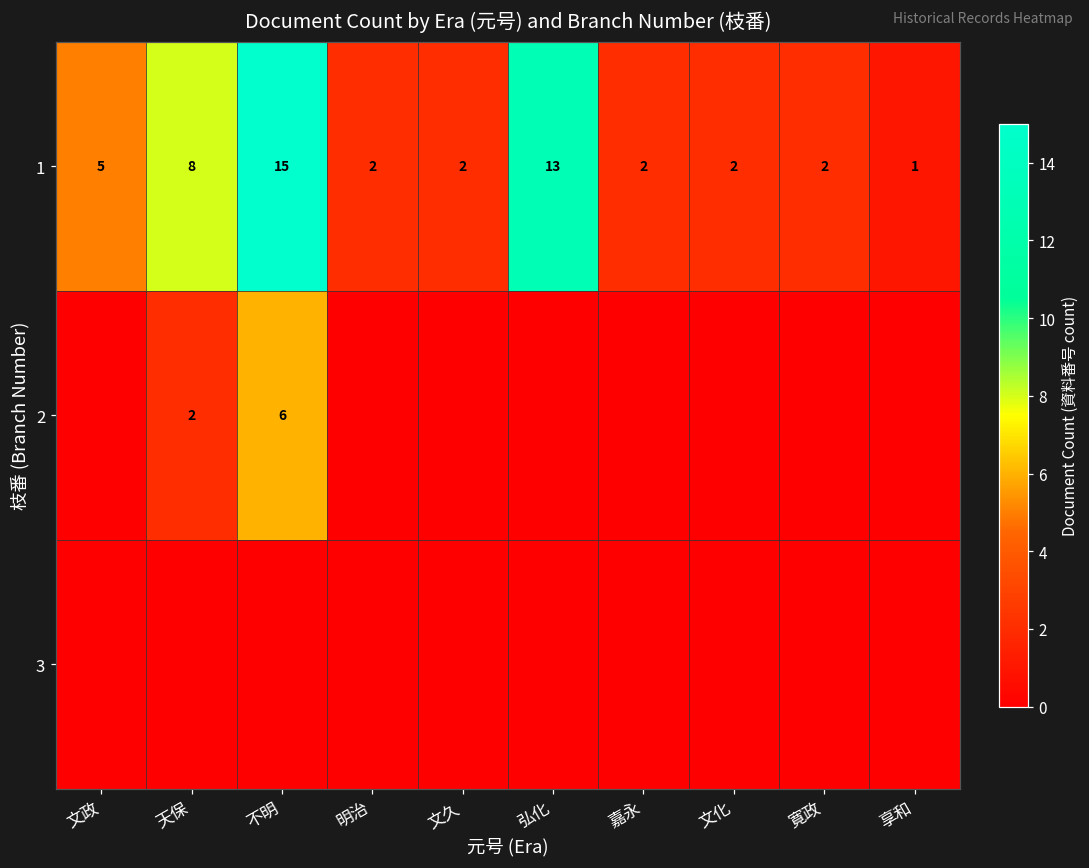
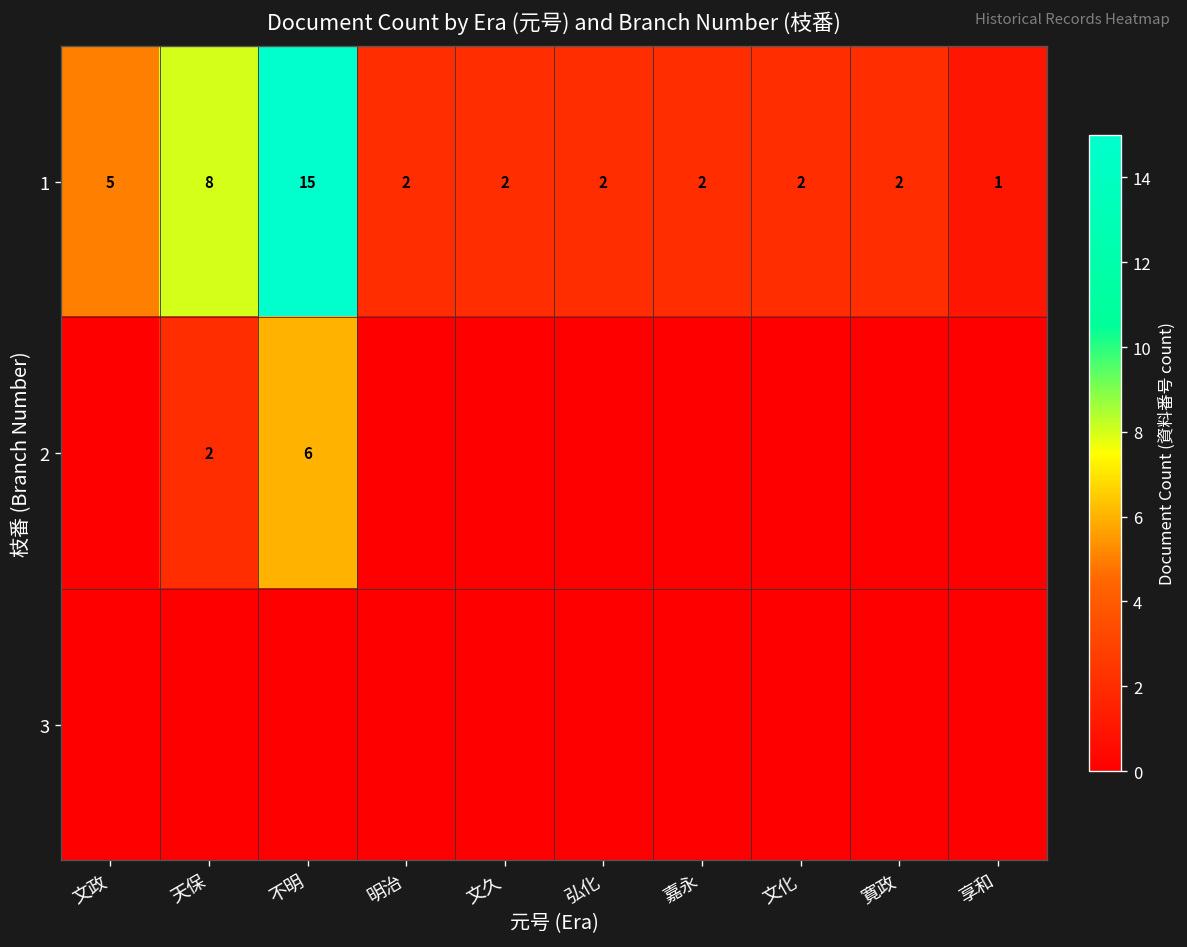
  {
    "1": {
      "文政": 5,
      "天保": 8,
      "不明": 15,
      "明治": 2,
      "文久": 2,
-     "弘化": 13,
+     "弘化": 2,
      "嘉永": 2,
      "文化": 2,
      "寛政": 2,
      "享和": 1
    },
    "2": {
      "天保": 2,
      "不明": 6
    }
  }
